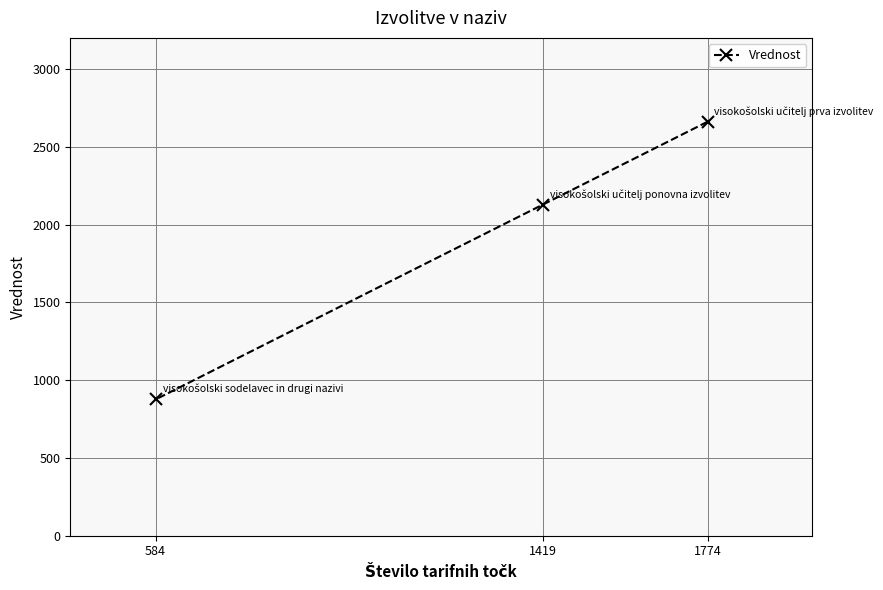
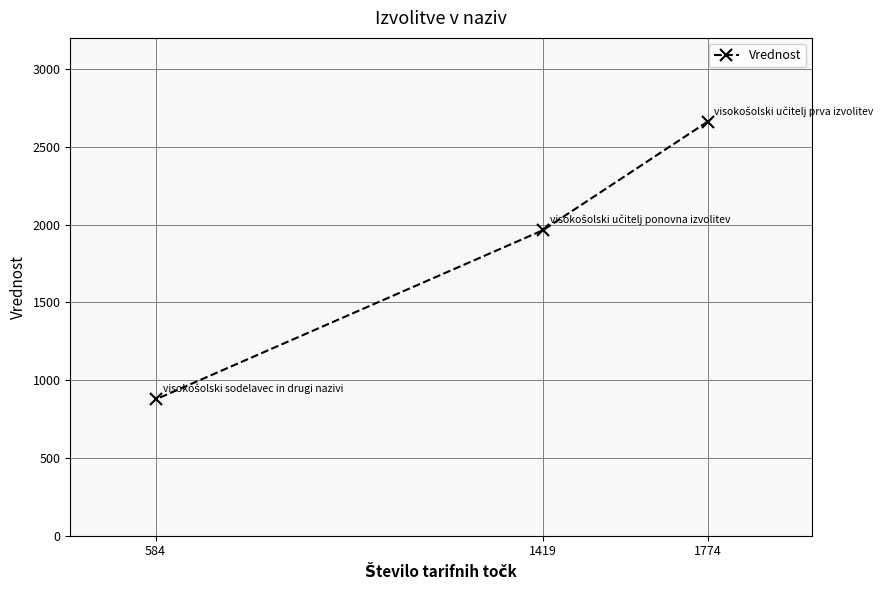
  {
    "584": 880,
-   "1419": 2130,
+   "1419": 1960,
    "1774": 2660
  }
